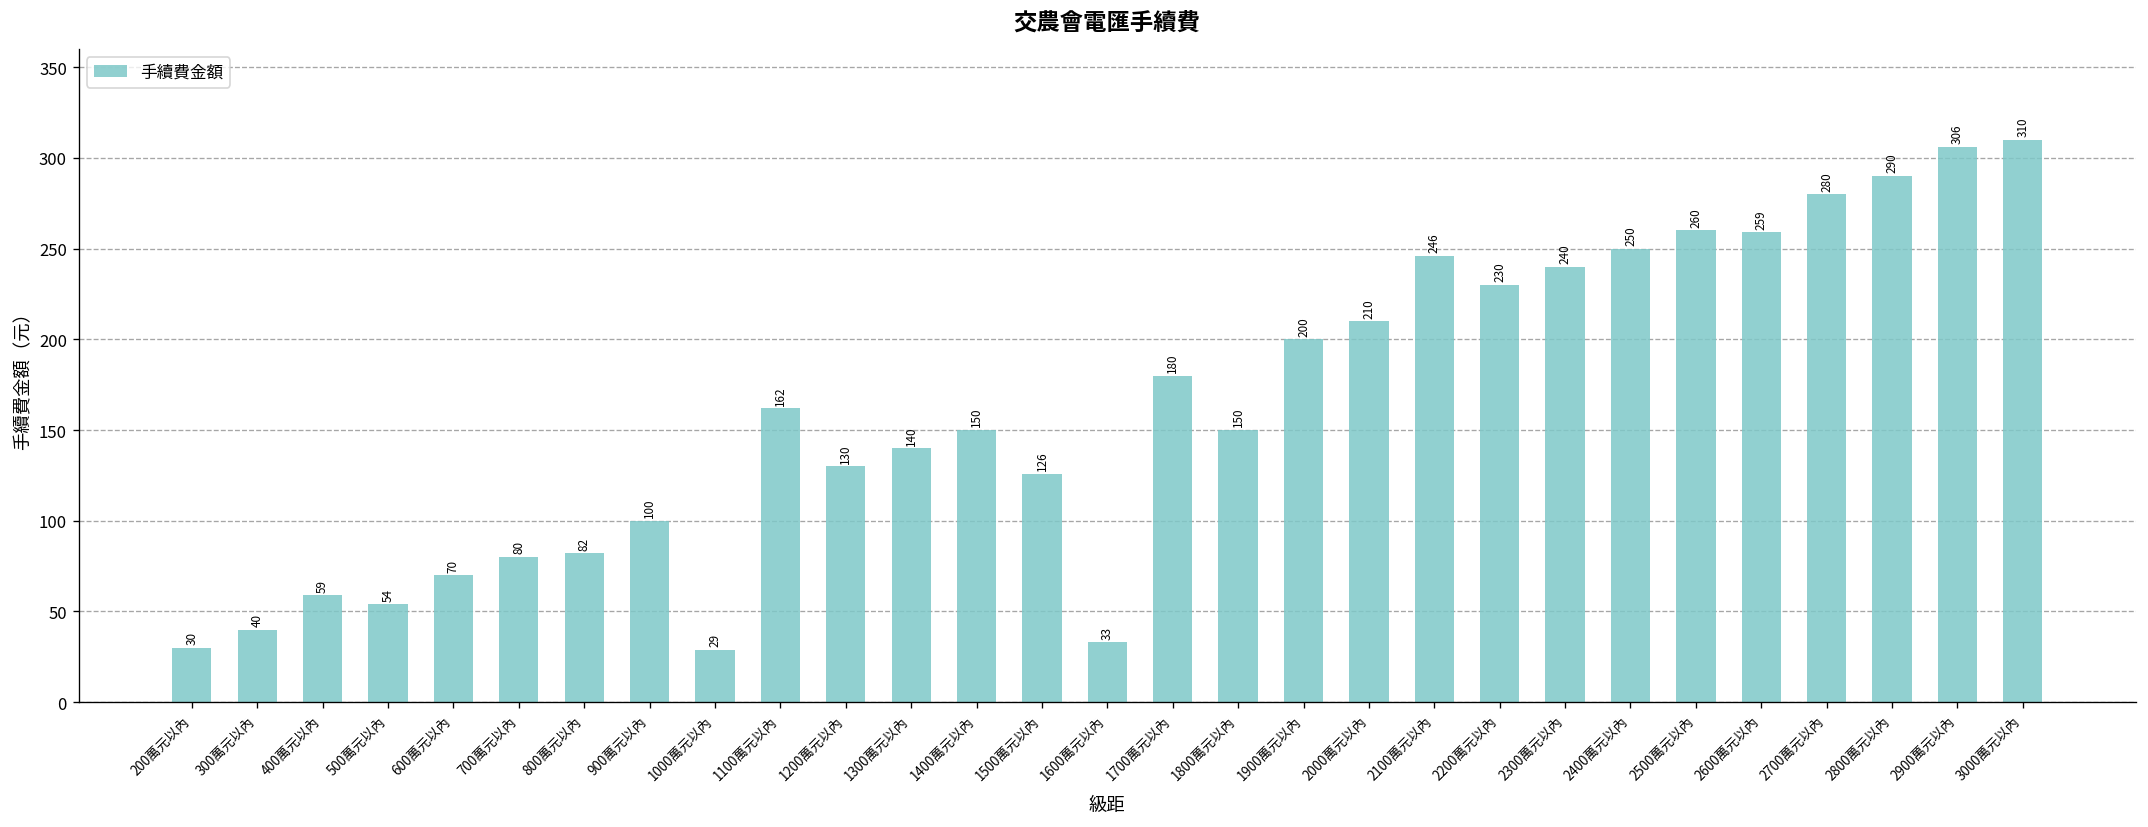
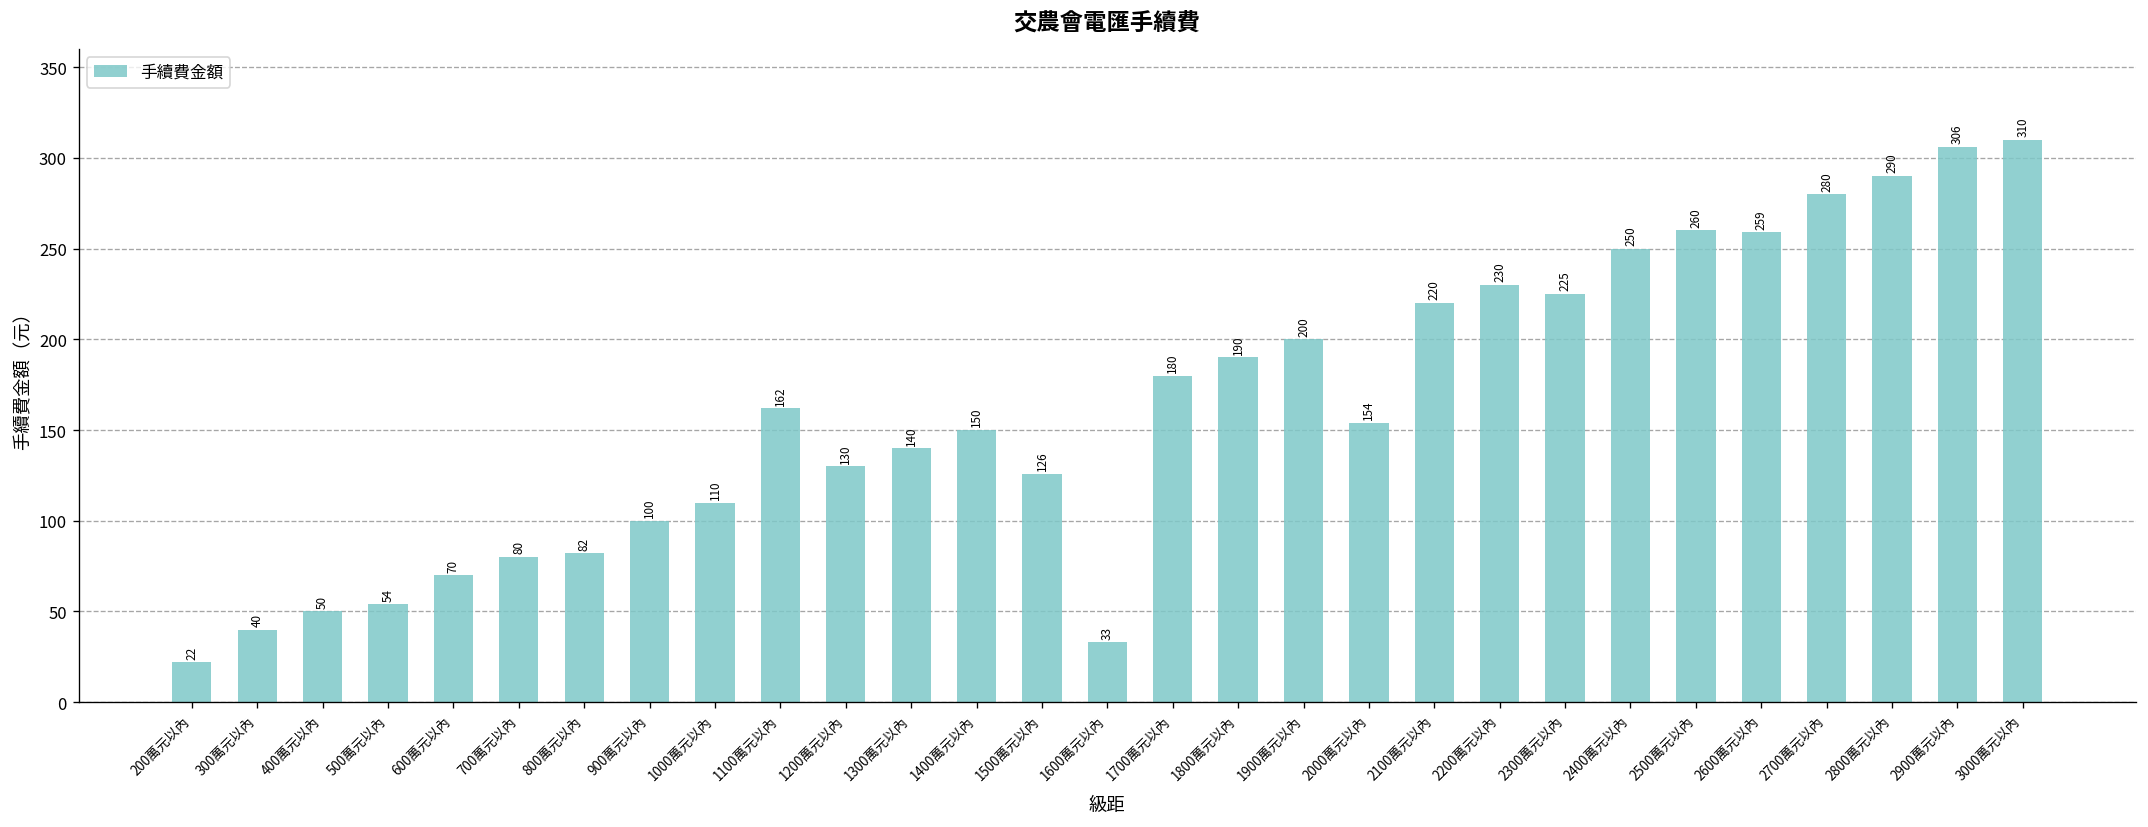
  {
-   "200萬元以內": 30,
+   "200萬元以內": 22,
    "300萬元以內": 40,
-   "400萬元以內": 59,
+   "400萬元以內": 50,
    "500萬元以內": 54,
    "600萬元以內": 70,
    "700萬元以內": 80,
    "800萬元以內": 82,
    "900萬元以內": 100,
-   "1000萬元以內": 29,
+   "1000萬元以內": 110,
    "1100萬元以內": 162,
    "1200萬元以內": 130,
    "1300萬元以內": 140,
    "1400萬元以內": 150,
    "1500萬元以內": 126,
    "1600萬元以內": 33,
    "1700萬元以內": 180,
-   "1800萬元以內": 150,
+   "1800萬元以內": 190,
    "1900萬元以內": 200,
-   "2000萬元以內": 210,
-   "2100萬元以內": 246,
+   "2000萬元以內": 154,
+   "2100萬元以內": 220,
    "2200萬元以內": 230,
-   "2300萬元以內": 240,
+   "2300萬元以內": 225,
    "2400萬元以內": 250,
    "2500萬元以內": 260,
    "2600萬元以內": 259,
    "2700萬元以內": 280,
    "2800萬元以內": 290,
    "2900萬元以內": 306,
    "3000萬元以內": 310
  }
